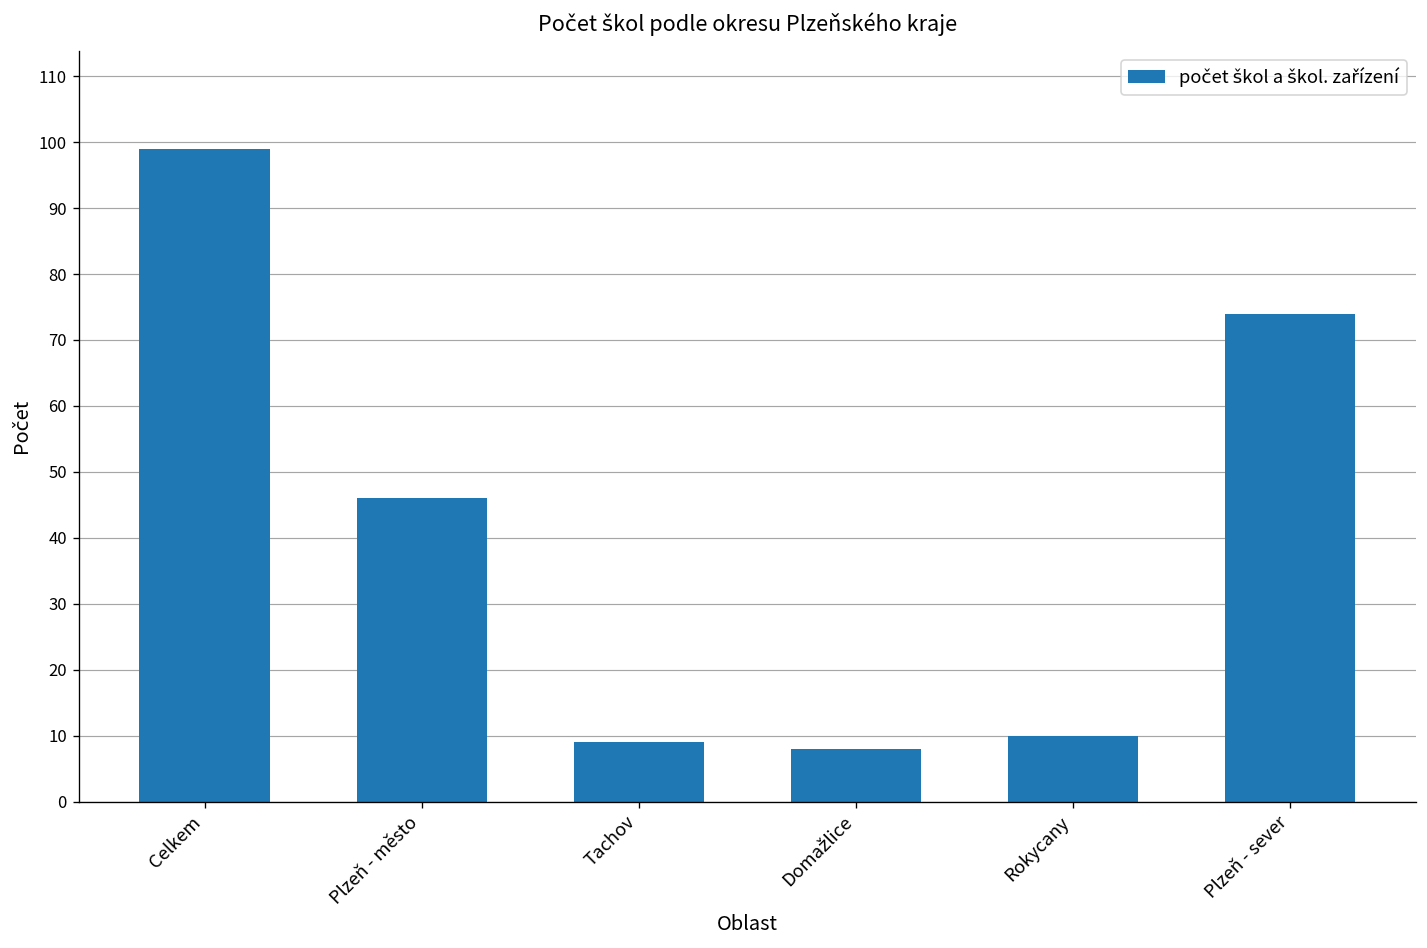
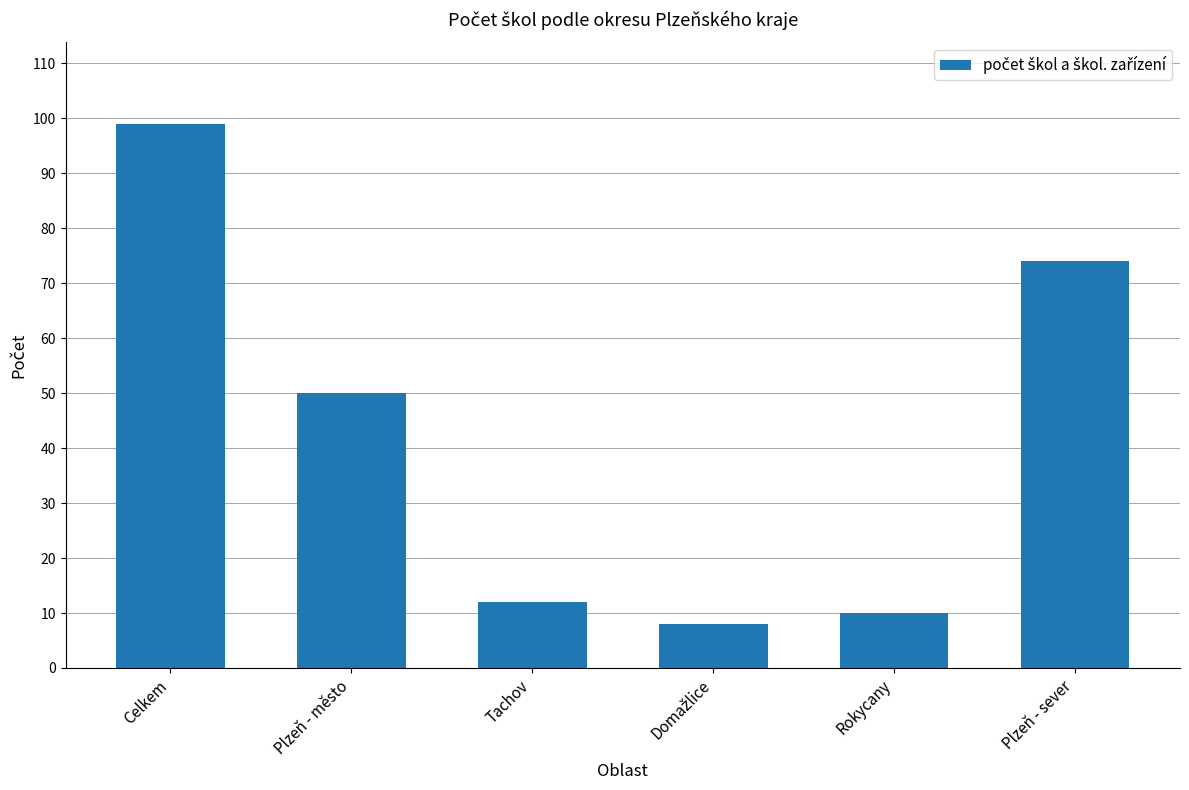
  {
    "Celkem": 99,
-   "Plzeň - město": 46,
-   "Tachov": 9,
+   "Plzeň - město": 50,
+   "Tachov": 12,
    "Domažlice": 8,
    "Rokycany": 10,
    "Plzeň - sever": 74
  }
